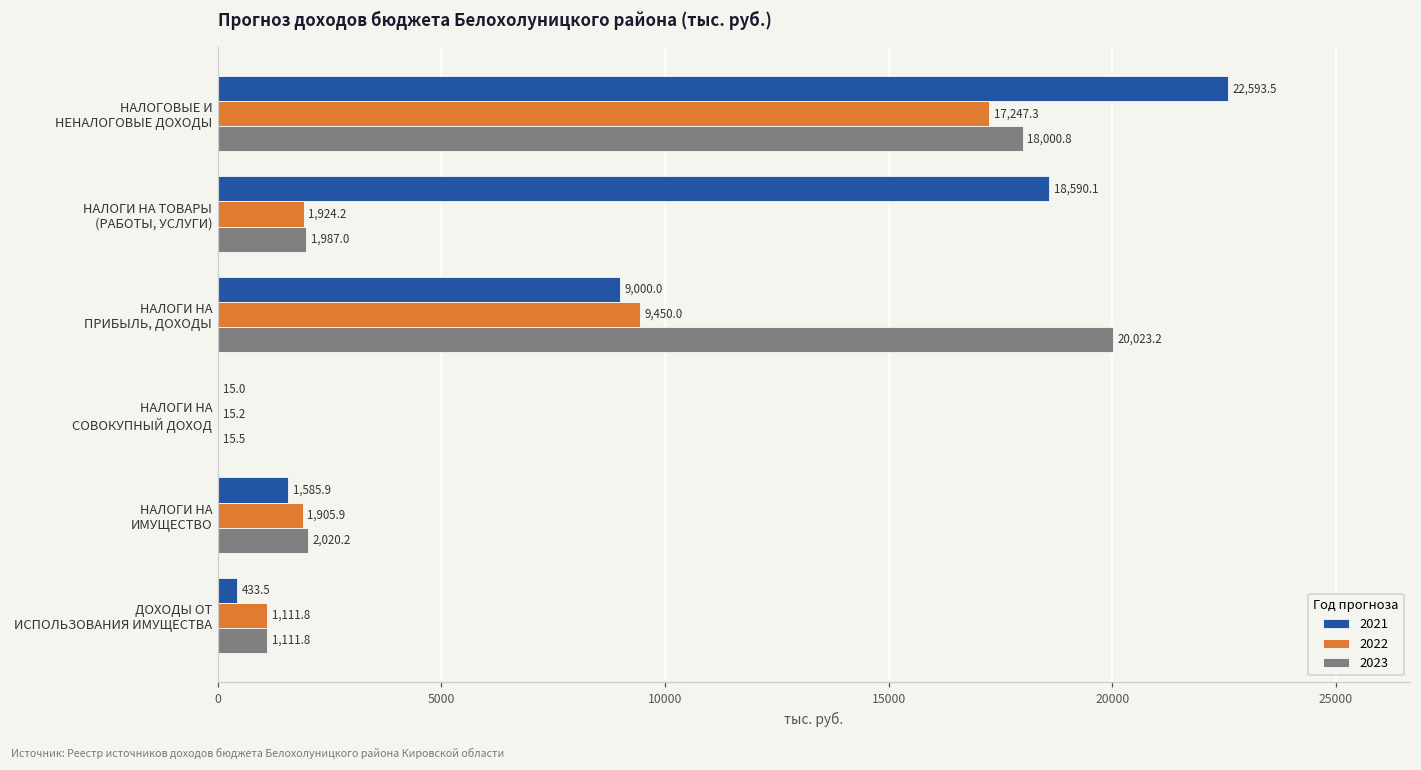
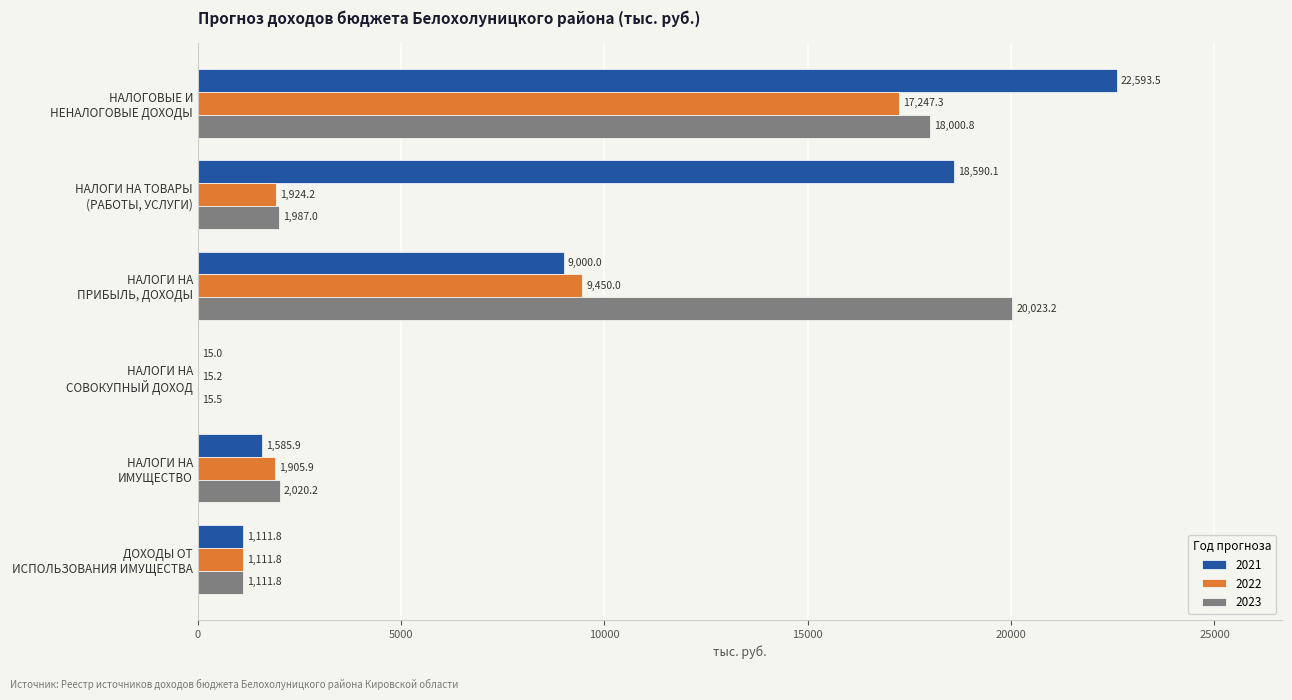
  {
    "2021": {
      "НАЛОГОВЫЕ И НЕНАЛОГОВЫЕ ДОХОДЫ": "22,593.5",
      "НАЛОГИ НА ТОВАРЫ (РАБОТЫ, УСЛУГИ)": "18,590.1",
      "НАЛОГИ НА ПРИБЫЛЬ, ДОХОДЫ": "9,000.0",
      "НАЛОГИ НА СОВОКУПНЫЙ ДОХОД": "15.0",
      "НАЛОГИ НА ИМУЩЕСТВО": "1,585.9",
-     "ДОХОДЫ ОТ ИСПОЛЬЗОВАНИЯ ИМУЩЕСТВА": "433.5"
+     "ДОХОДЫ ОТ ИСПОЛЬЗОВАНИЯ ИМУЩЕСТВА": "1,111.8"
    },
    "2022": {
      "НАЛОГОВЫЕ И НЕНАЛОГОВЫЕ ДОХОДЫ": "17,247.3",
      "НАЛОГИ НА ТОВАРЫ (РАБОТЫ, УСЛУГИ)": "1,924.2",
      "НАЛОГИ НА ПРИБЫЛЬ, ДОХОДЫ": "9,450.0",
      "НАЛОГИ НА СОВОКУПНЫЙ ДОХОД": "15.2",
      "НАЛОГИ НА ИМУЩЕСТВО": "1,905.9",
      "ДОХОДЫ ОТ ИСПОЛЬЗОВАНИЯ ИМУЩЕСТВА": "1,111.8"
    },
    "2023": {
      "НАЛОГОВЫЕ И НЕНАЛОГОВЫЕ ДОХОДЫ": "18,000.8",
      "НАЛОГИ НА ТОВАРЫ (РАБОТЫ, УСЛУГИ)": "1,987.0",
      "НАЛОГИ НА ПРИБЫЛЬ, ДОХОДЫ": "20,023.2",
      "НАЛОГИ НА СОВОКУПНЫЙ ДОХОД": "15.5",
      "НАЛОГИ НА ИМУЩЕСТВО": "2,020.2",
      "ДОХОДЫ ОТ ИСПОЛЬЗОВАНИЯ ИМУЩЕСТВА": "1,111.8"
    }
  }
